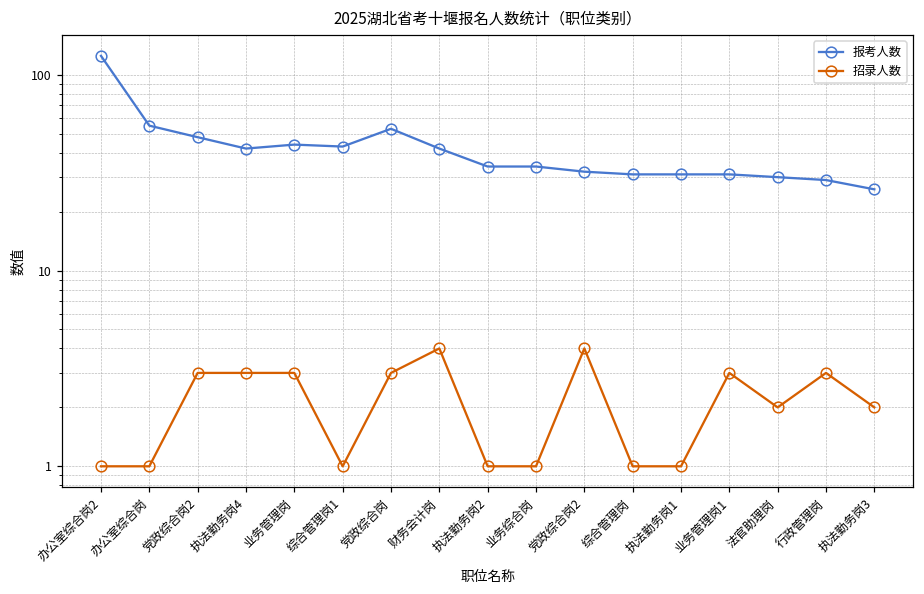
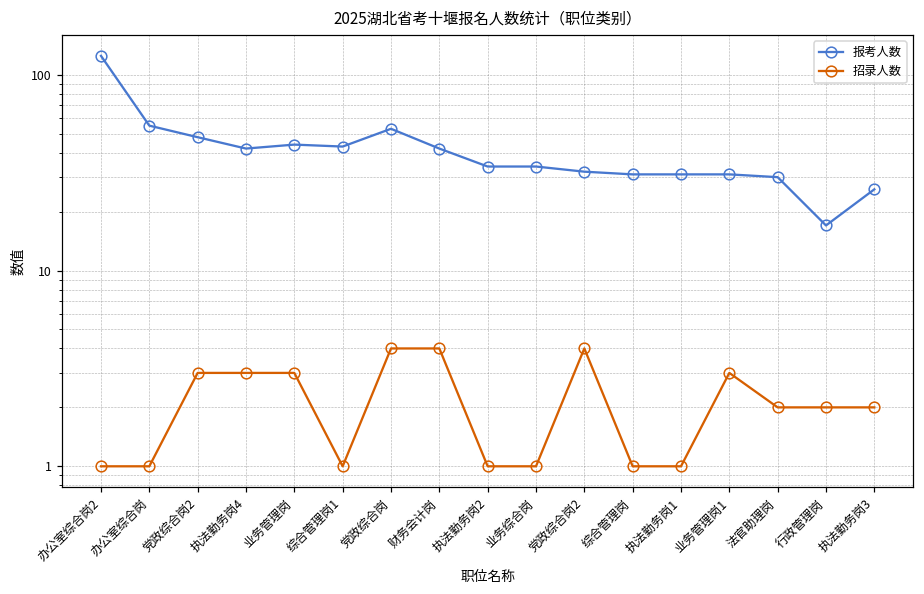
  {
    "报考人数": {
      "办公室综合岗2": 130,
      "办公室综合岗": 55,
      "执法勤务岗4": 42,
      "业务管理岗": 44,
      "综合管理岗1": 43,
      "党政综合岗": 53,
      "财务会计岗": 42,
      "执法勤务岗2": 34,
      "业务综合岗": 34,
      "综合管理岗": 31,
      "执法勤务岗1": 31,
      "业务管理岗1": 31,
      "法官助理岗": 30,
-     "行政管理岗": 29,
+     "行政管理岗": 17,
      "执法勤务岗3": 26
    },
    "招录人数": {
      "办公室综合岗2": 1,
      "办公室综合岗": 1,
      "执法勤务岗4": 3,
      "业务管理岗": 3,
      "综合管理岗1": 1,
-     "党政综合岗": 3,
+     "党政综合岗": 4,
      "财务会计岗": 4,
      "执法勤务岗2": 1,
      "业务综合岗": 1,
      "综合管理岗": 1,
      "执法勤务岗1": 1,
      "业务管理岗1": 3,
      "法官助理岗": 2,
-     "行政管理岗": 3,
+     "行政管理岗": 2,
      "执法勤务岗3": 2
    }
  }
